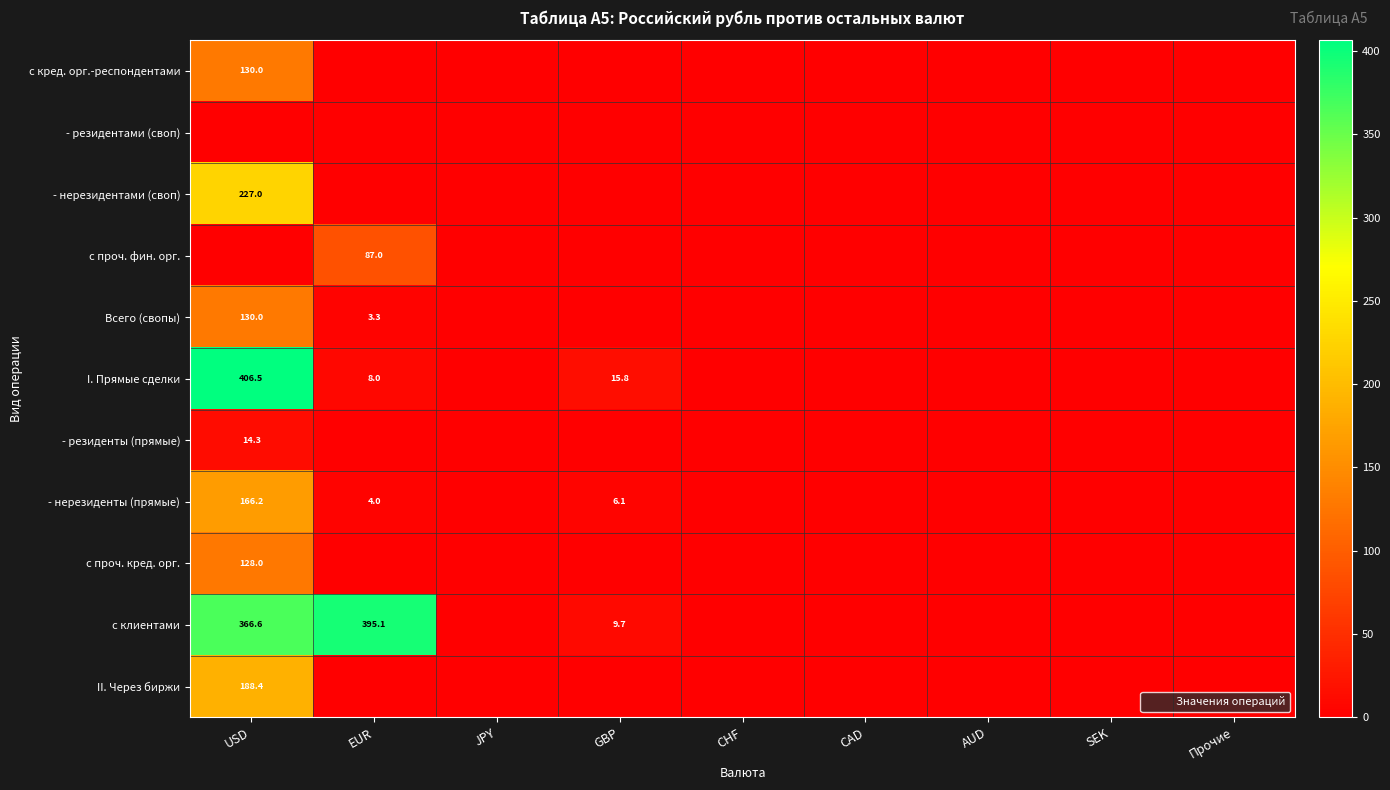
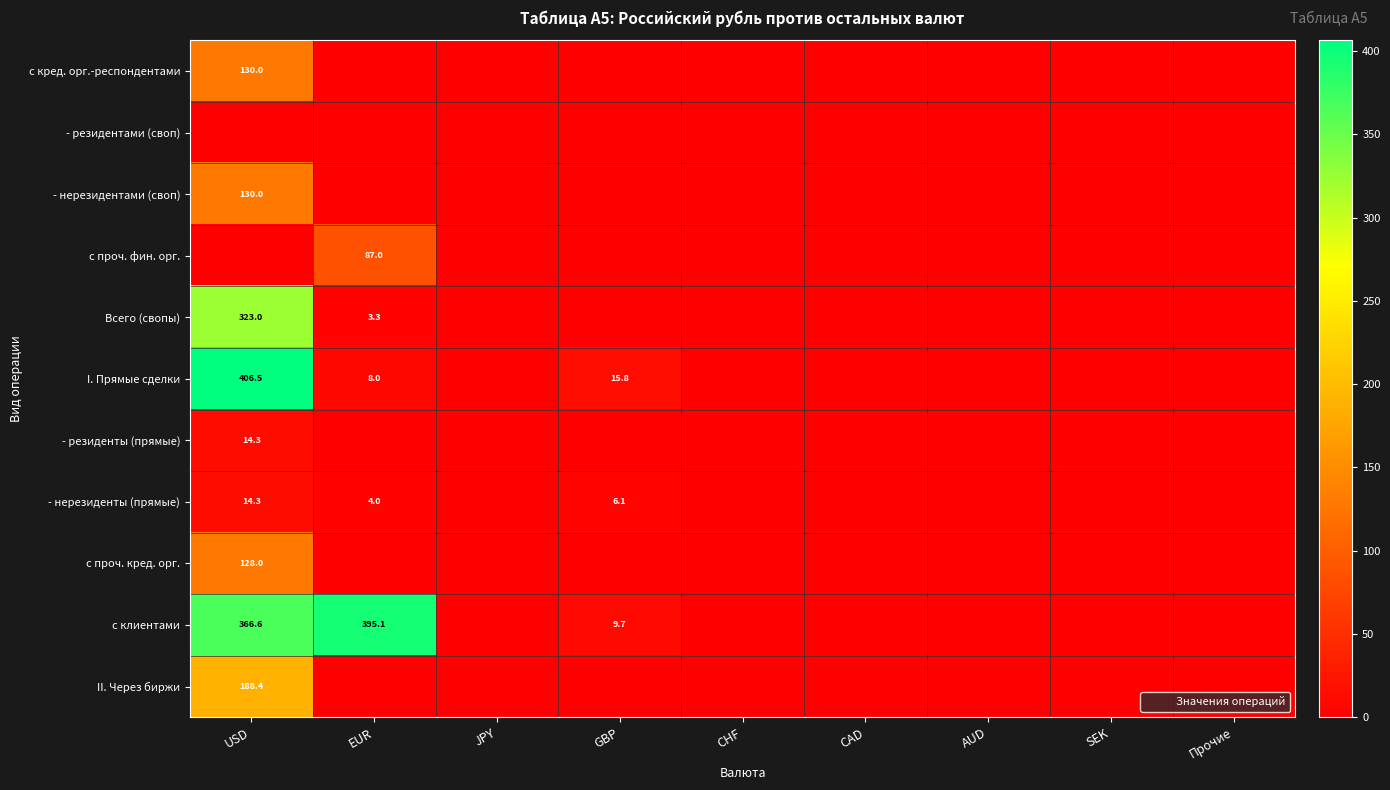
  {
    "с кред. орг.-респондентами": {
      "USD": 130.0
    },
    "- нерезидентами (своп)": {
-     "USD": 227.0
+     "USD": 130.0
    },
    "с проч. фин. орг.": {
      "EUR": 87.0
    },
    "Всего (свопы)": {
-     "USD": 130.0,
+     "USD": 323.0,
      "EUR": 3.3
    },
    "I. Прямые сделки": {
      "USD": 406.5,
      "EUR": 8.0,
      "GBP": 15.8
    },
    "- резиденты (прямые)": {
      "USD": 14.3
    },
    "- нерезиденты (прямые)": {
-     "USD": 166.2,
+     "USD": 14.3,
      "EUR": 4.0,
      "GBP": 6.1
    },
    "с проч. кред. орг.": {
      "USD": 128.0
    },
    "с клиентами": {
      "USD": 366.6,
      "EUR": 395.1,
      "GBP": 9.7
    },
    "II. Через биржи": {
      "USD": 188.4
    }
  }
